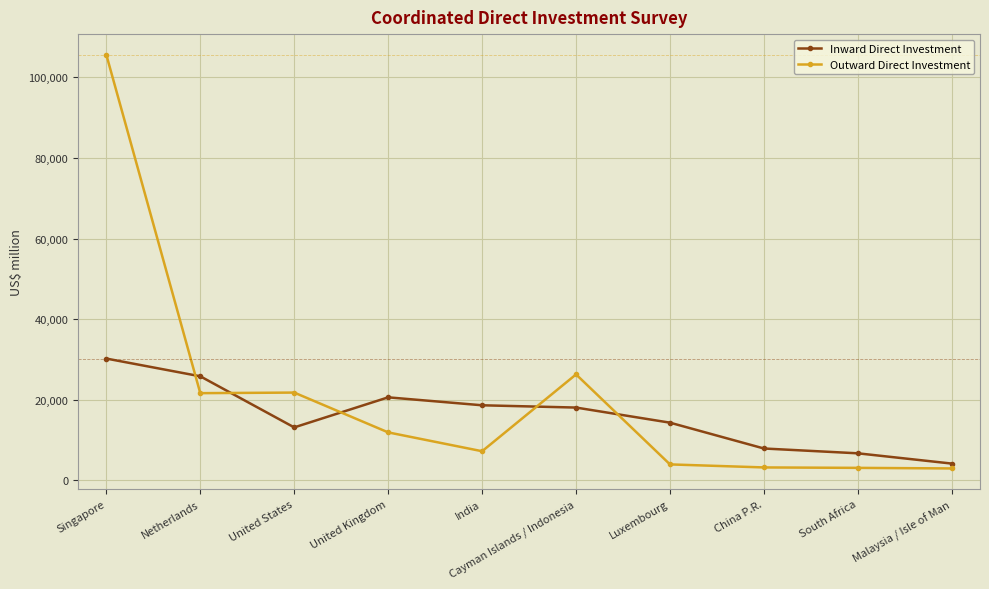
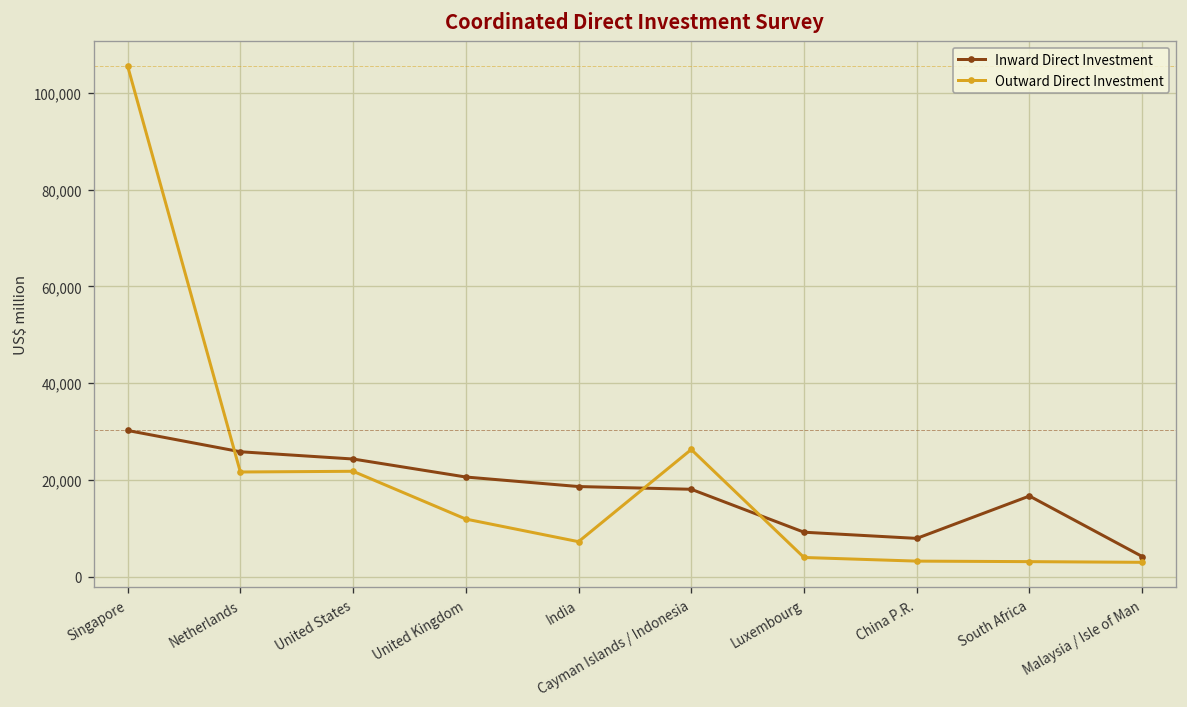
  {
    "Inward Direct Investment": {
      "Singapore": "30,000",
      "Netherlands": "26,000",
-     "United States": "13,000",
+     "United States": "24,000",
      "United Kingdom": "21,000",
      "India": "19,000",
      "Cayman Islands / Indonesia": "18,000",
-     "Luxembourg": "14,000",
+     "Luxembourg": "9,000",
      "China P.R.": "8,000",
-     "South Africa": "7,000",
+     "South Africa": "17,000",
      "Malaysia / Isle of Man": "4,000"
    },
    "Outward Direct Investment": {
      "Singapore": "106,000",
      "Netherlands": "22,000",
      "United States": "22,000",
      "United Kingdom": "12,000",
      "India": "7,000",
      "Cayman Islands / Indonesia": "26,000",
      "Luxembourg": "4,000",
      "China P.R.": "3,000",
      "South Africa": "3,000",
      "Malaysia / Isle of Man": "3,000"
    }
  }
